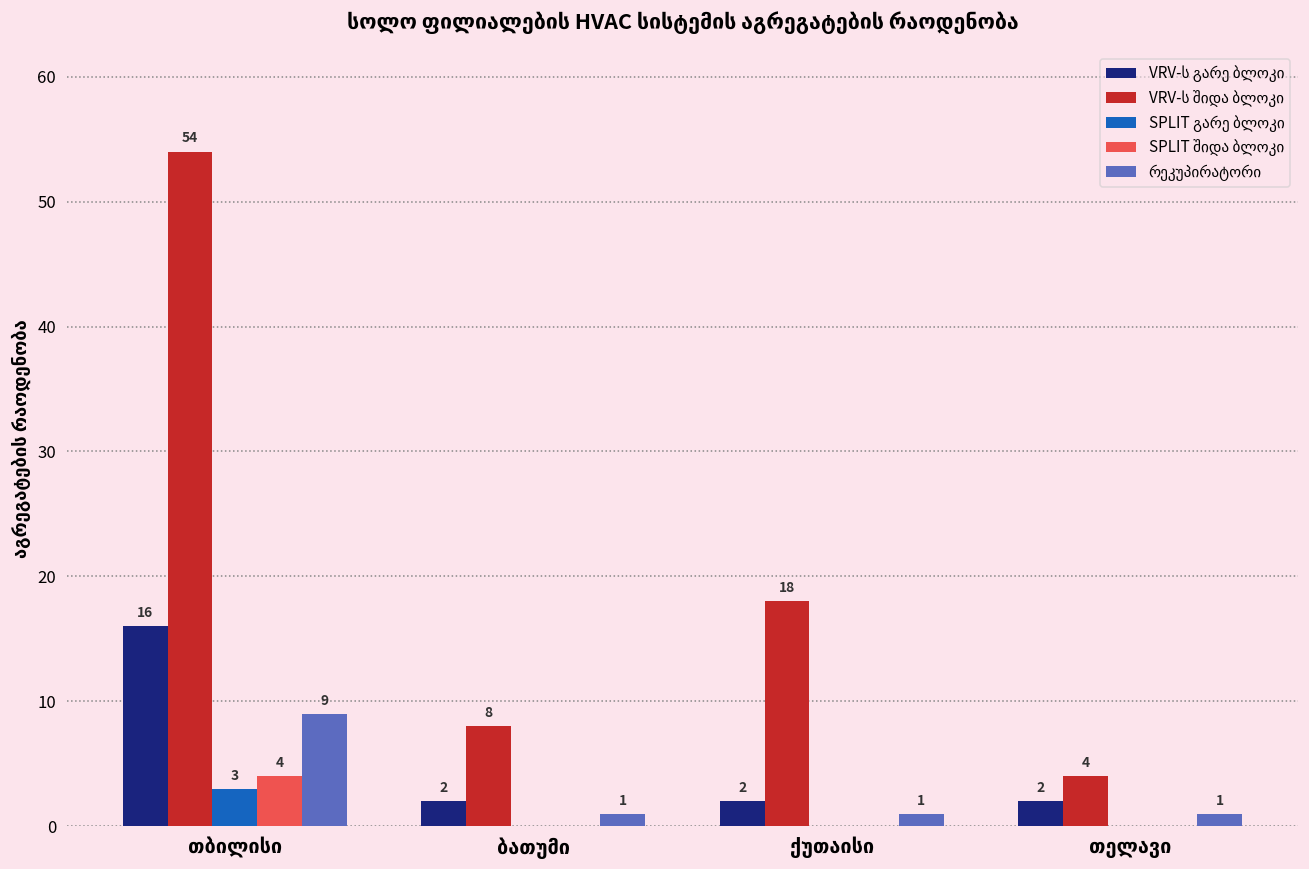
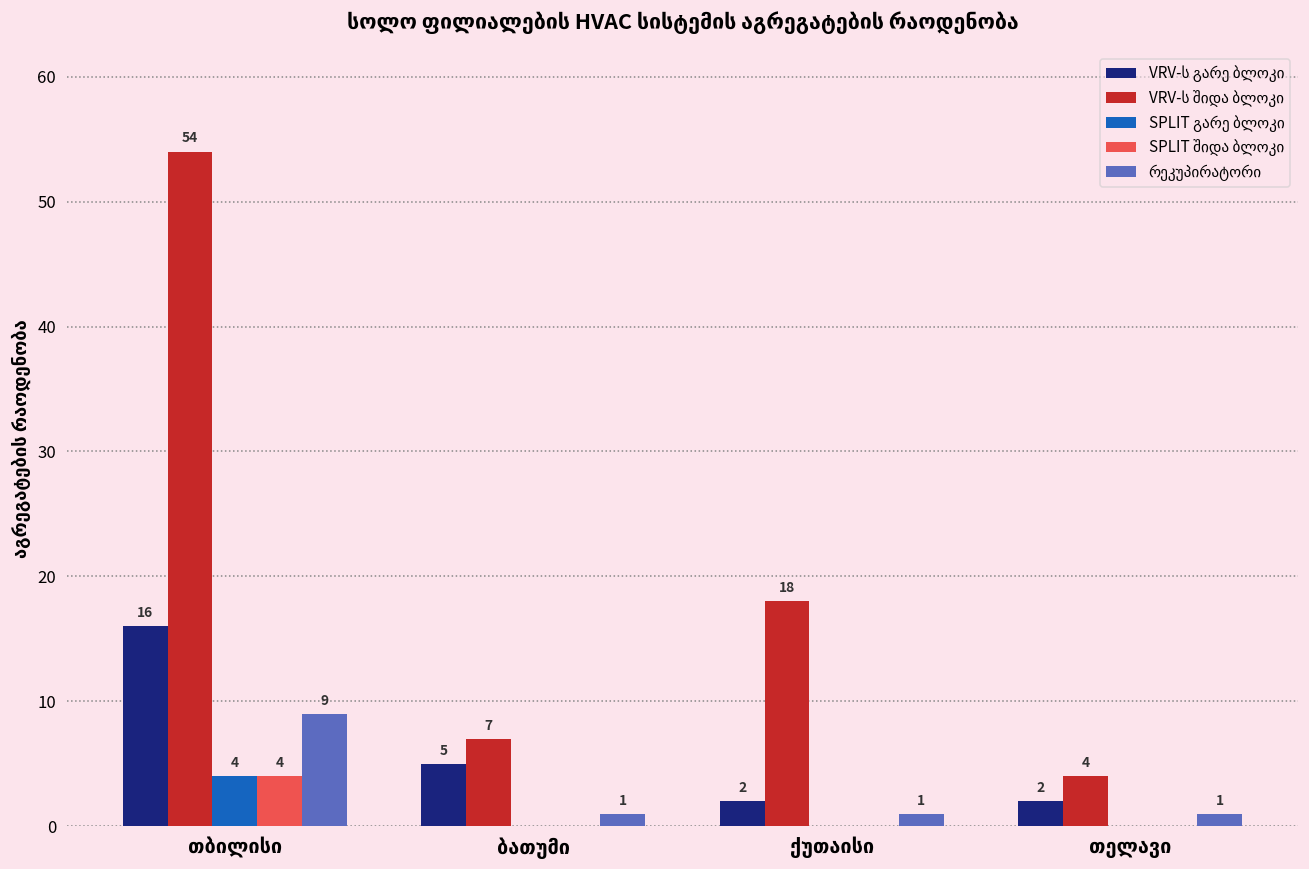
  {
    "VRV-ს გარე ბლოკი": {
      "თბილისი": 16,
-     "ბათუმი": 2,
+     "ბათუმი": 5,
      "ქუთაისი": 2,
      "თელავი": 2
    },
    "VRV-ს შიდა ბლოკი": {
      "თბილისი": 54,
-     "ბათუმი": 8,
+     "ბათუმი": 7,
      "ქუთაისი": 18,
      "თელავი": 4
    },
    "SPLIT გარე ბლოკი": {
-     "თბილისი": 3
+     "თბილისი": 4
    },
    "SPLIT შიდა ბლოკი": {
      "თბილისი": 4
    },
    "რეკუპირატორი": {
      "თბილისი": 9,
      "ბათუმი": 1,
      "ქუთაისი": 1,
      "თელავი": 1
    }
  }
